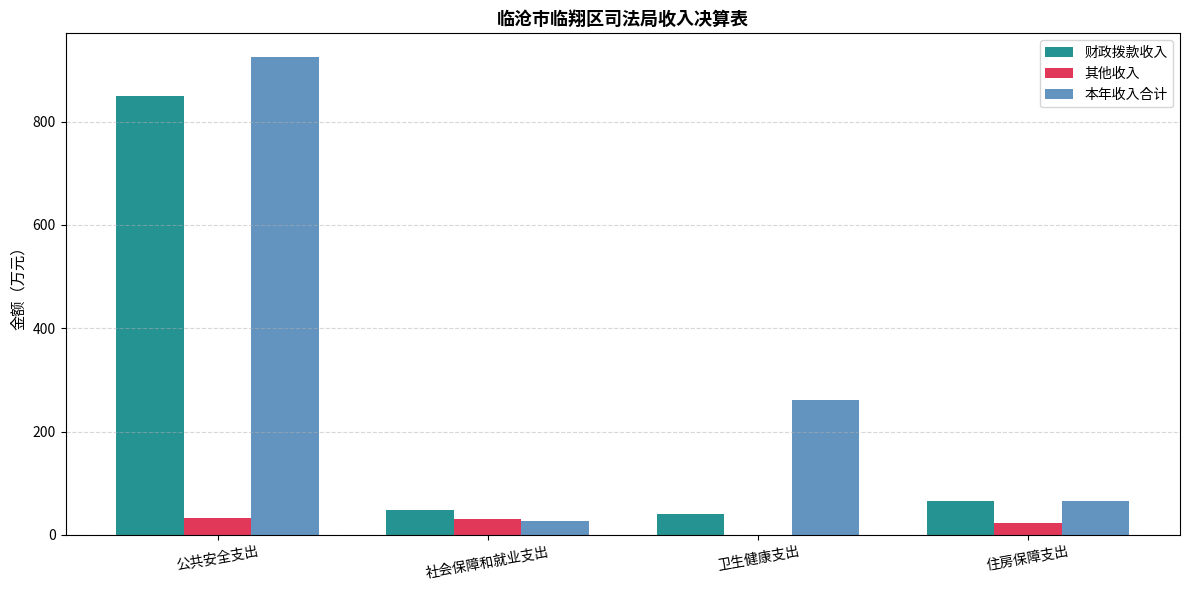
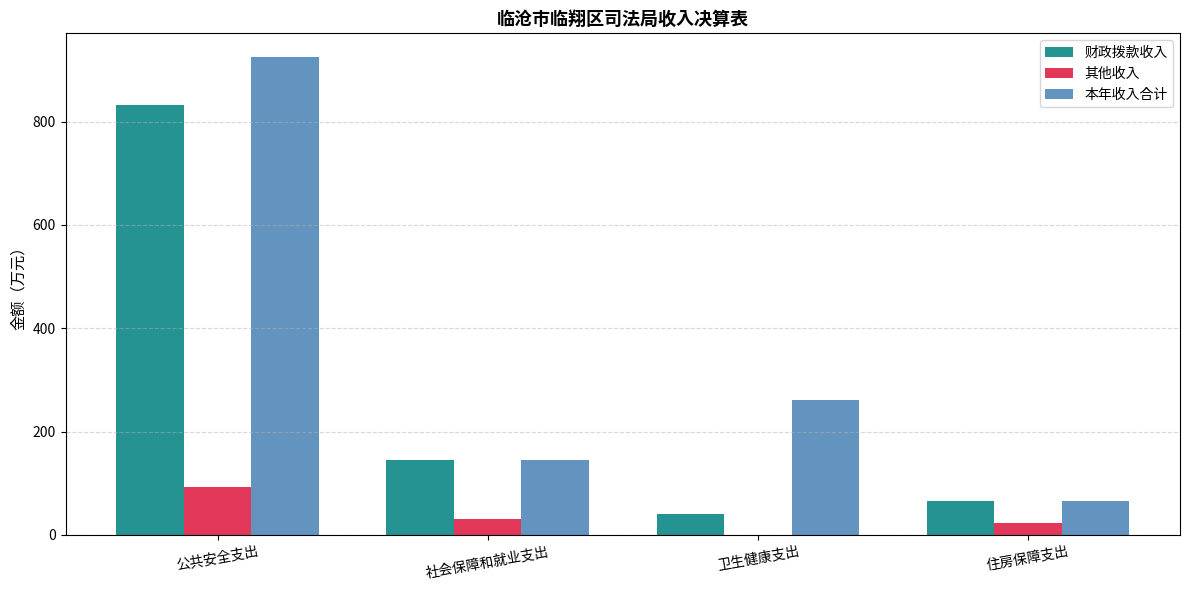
  {
    "财政拨款收入": {
-     "公共安全支出": 850,
-     "社会保障和就业支出": 50,
+     "公共安全支出": 830,
+     "社会保障和就业支出": 150,
      "卫生健康支出": 40,
      "住房保障支出": 70
    },
    "其他收入": {
-     "公共安全支出": 30,
+     "公共安全支出": 90,
      "社会保障和就业支出": 30,
      "卫生健康支出": 0,
      "住房保障支出": 20
    },
    "本年收入合计": {
      "公共安全支出": 920,
-     "社会保障和就业支出": 30,
+     "社会保障和就业支出": 150,
      "卫生健康支出": 260,
      "住房保障支出": 70
    }
  }
